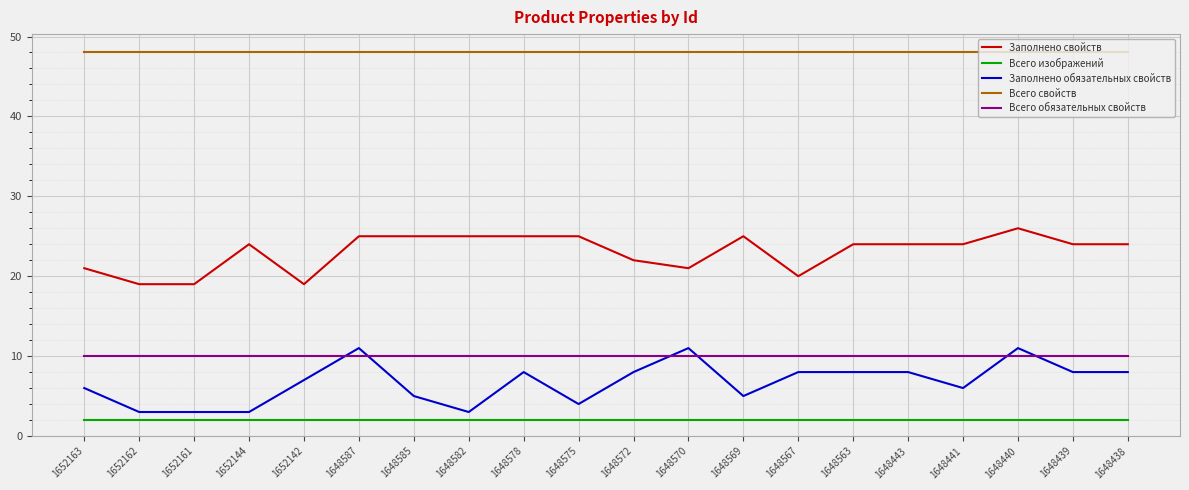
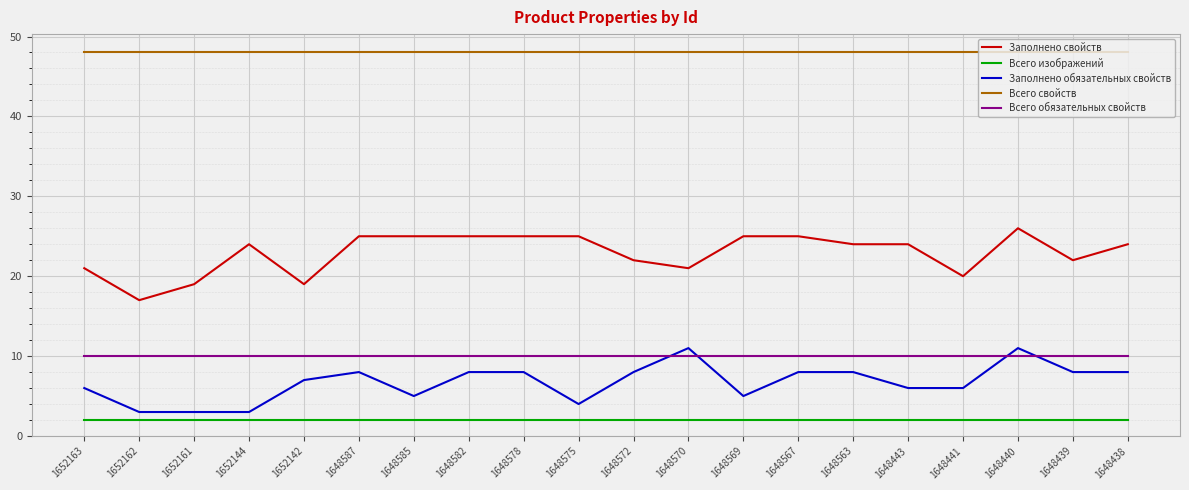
  {
    "Заполнено свойств": {
      "1652163": 21,
-     "1652162": 19,
+     "1652162": 17,
      "1652161": 19,
      "1652144": 24,
      "1652142": 19,
      "1648587": 25,
      "1648585": 25,
      "1648582": 25,
      "1648578": 25,
      "1648575": 25,
      "1648572": 22,
      "1648570": 21,
      "1648569": 25,
-     "1648567": 20,
+     "1648567": 25,
      "1648563": 24,
      "1648443": 24,
-     "1648441": 24,
+     "1648441": 20,
      "1648440": 26,
-     "1648439": 24,
+     "1648439": 22,
      "1648438": 24
    },
    "Всего изображений": {
      "1652163": 2,
      "1652162": 2,
      "1652161": 2,
      "1652144": 2,
      "1652142": 2,
      "1648587": 2,
      "1648585": 2,
      "1648582": 2,
      "1648578": 2,
      "1648575": 2,
      "1648572": 2,
      "1648570": 2,
      "1648569": 2,
      "1648567": 2,
      "1648563": 2,
      "1648443": 2,
      "1648441": 2,
      "1648440": 2,
      "1648439": 2,
      "1648438": 2
    },
    "Заполнено обязательных свойств": {
      "1652163": 6,
      "1652162": 3,
      "1652161": 3,
      "1652144": 3,
      "1652142": 7,
-     "1648587": 11,
+     "1648587": 8,
      "1648585": 5,
-     "1648582": 3,
+     "1648582": 8,
      "1648578": 8,
      "1648575": 4,
      "1648572": 8,
      "1648570": 11,
      "1648569": 5,
      "1648567": 8,
      "1648563": 8,
-     "1648443": 8,
+     "1648443": 6,
      "1648441": 6,
      "1648440": 11,
      "1648439": 8,
      "1648438": 8
    },
    "Всего свойств": {
      "1652163": 48,
      "1652162": 48,
      "1652161": 48,
      "1652144": 48,
      "1652142": 48,
      "1648587": 48,
      "1648585": 48,
      "1648582": 48,
      "1648578": 48,
      "1648575": 48,
      "1648572": 48,
      "1648570": 48,
      "1648569": 48,
      "1648567": 48,
      "1648563": 48,
      "1648443": 48,
      "1648441": 48
    },
    "Всего обязательных свойств": {
      "1652163": 10,
      "1652162": 10,
      "1652161": 10,
      "1652144": 10,
      "1652142": 10,
      "1648587": 10,
      "1648585": 10,
      "1648582": 10,
      "1648578": 10,
      "1648575": 10,
      "1648572": 10,
      "1648570": 10,
      "1648569": 10,
      "1648567": 10,
      "1648563": 10,
      "1648443": 10,
      "1648441": 10,
      "1648440": 10,
      "1648439": 10,
      "1648438": 10
    }
  }
